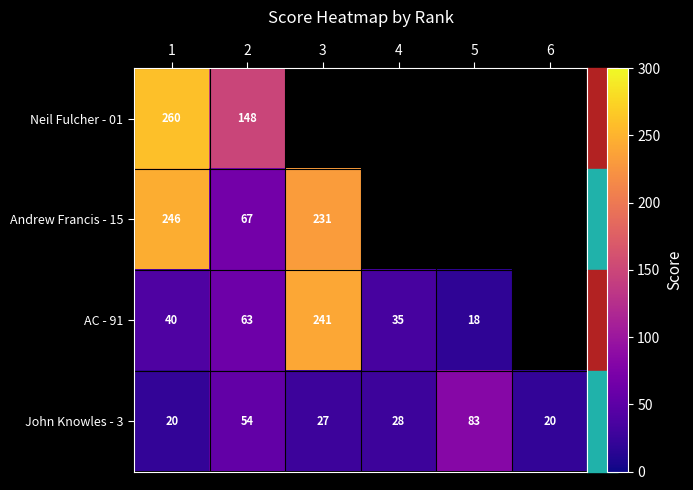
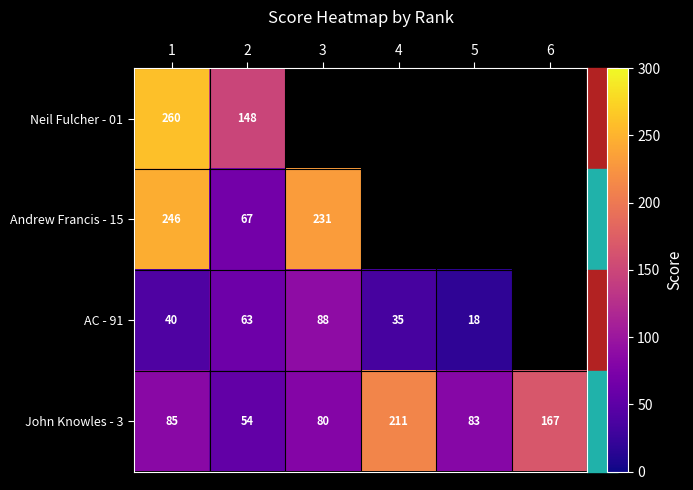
  {
    "Neil Fulcher - 01": {
      "1": 260,
      "2": 148
    },
    "Andrew Francis - 15": {
      "1": 246,
      "2": 67,
      "3": 231
    },
    "AC - 91": {
      "1": 40,
      "2": 63,
-     "3": 241,
+     "3": 88,
      "4": 35,
      "5": 18
    },
    "John Knowles - 3": {
-     "1": 20,
+     "1": 85,
      "2": 54,
-     "3": 27,
-     "4": 28,
+     "3": 80,
+     "4": 211,
      "5": 83,
-     "6": 20
+     "6": 167
    }
  }
